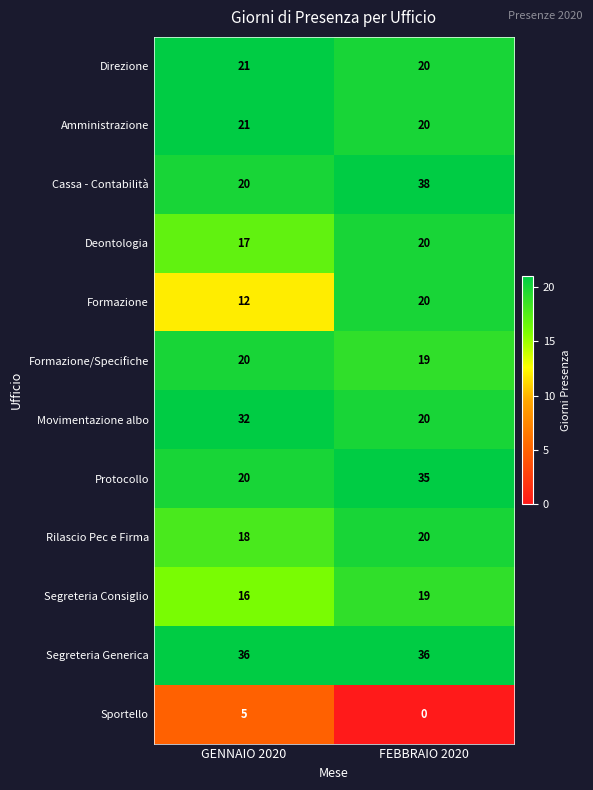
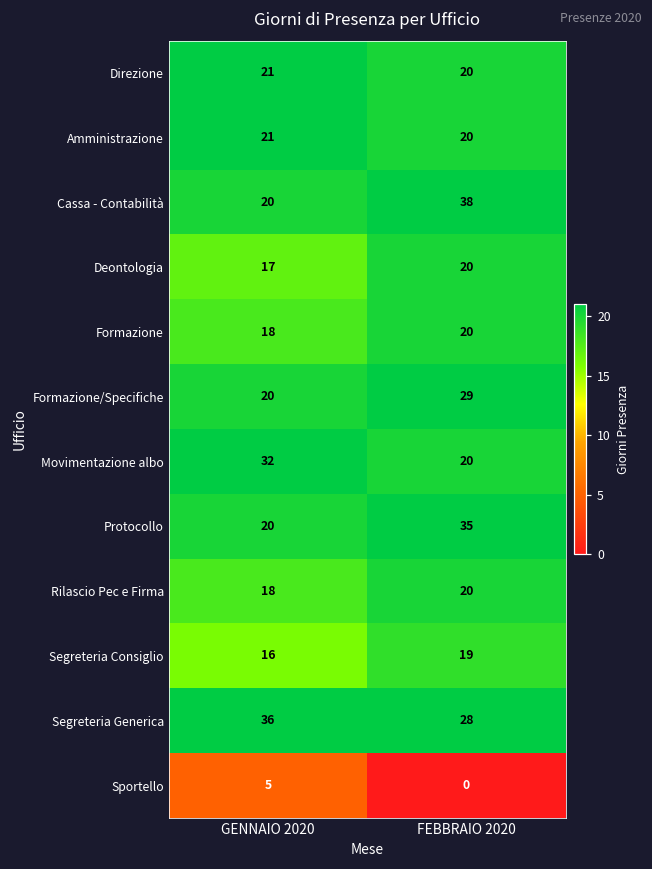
  {
    "Direzione": {
      "GENNAIO 2020": 21,
      "FEBBRAIO 2020": 20
    },
    "Amministrazione": {
      "GENNAIO 2020": 21,
      "FEBBRAIO 2020": 20
    },
    "Cassa - Contabilità": {
      "GENNAIO 2020": 20,
      "FEBBRAIO 2020": 38
    },
    "Deontologia": {
      "GENNAIO 2020": 17,
      "FEBBRAIO 2020": 20
    },
    "Formazione": {
-     "GENNAIO 2020": 12,
+     "GENNAIO 2020": 18,
      "FEBBRAIO 2020": 20
    },
    "Formazione/Specifiche": {
      "GENNAIO 2020": 20,
-     "FEBBRAIO 2020": 19
+     "FEBBRAIO 2020": 29
    },
    "Movimentazione albo": {
      "GENNAIO 2020": 32,
      "FEBBRAIO 2020": 20
    },
    "Protocollo": {
      "GENNAIO 2020": 20,
      "FEBBRAIO 2020": 35
    },
    "Rilascio Pec e Firma": {
      "GENNAIO 2020": 18,
      "FEBBRAIO 2020": 20
    },
    "Segreteria Consiglio": {
      "GENNAIO 2020": 16,
      "FEBBRAIO 2020": 19
    },
    "Segreteria Generica": {
      "GENNAIO 2020": 36,
-     "FEBBRAIO 2020": 36
+     "FEBBRAIO 2020": 28
    },
    "Sportello": {
      "GENNAIO 2020": 5,
      "FEBBRAIO 2020": 0
    }
  }
